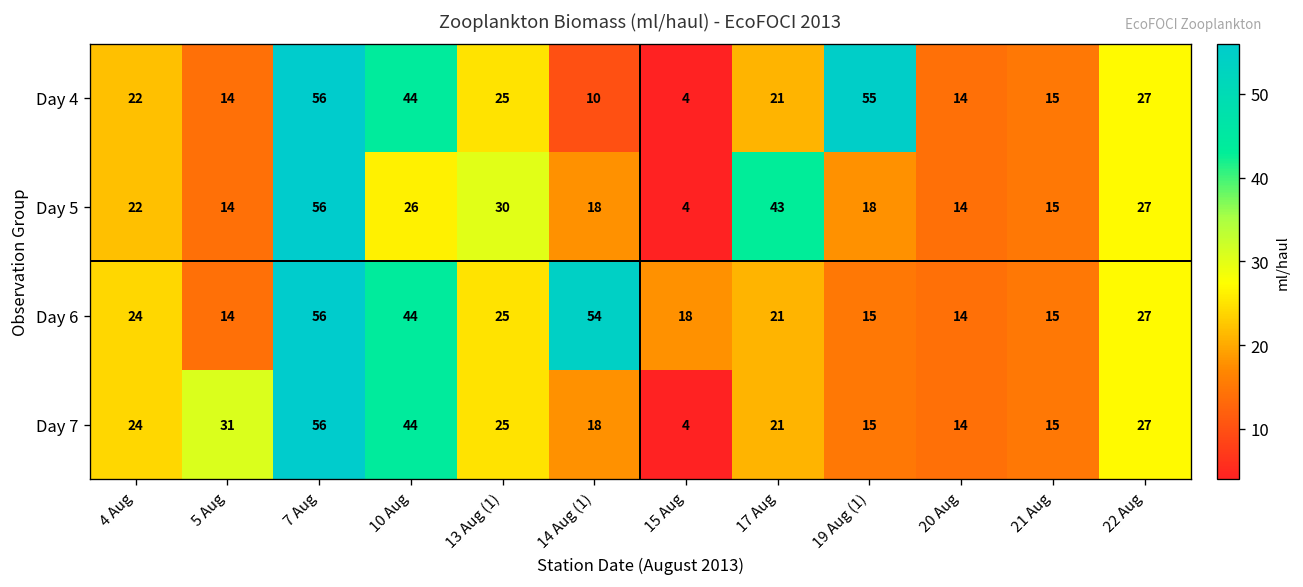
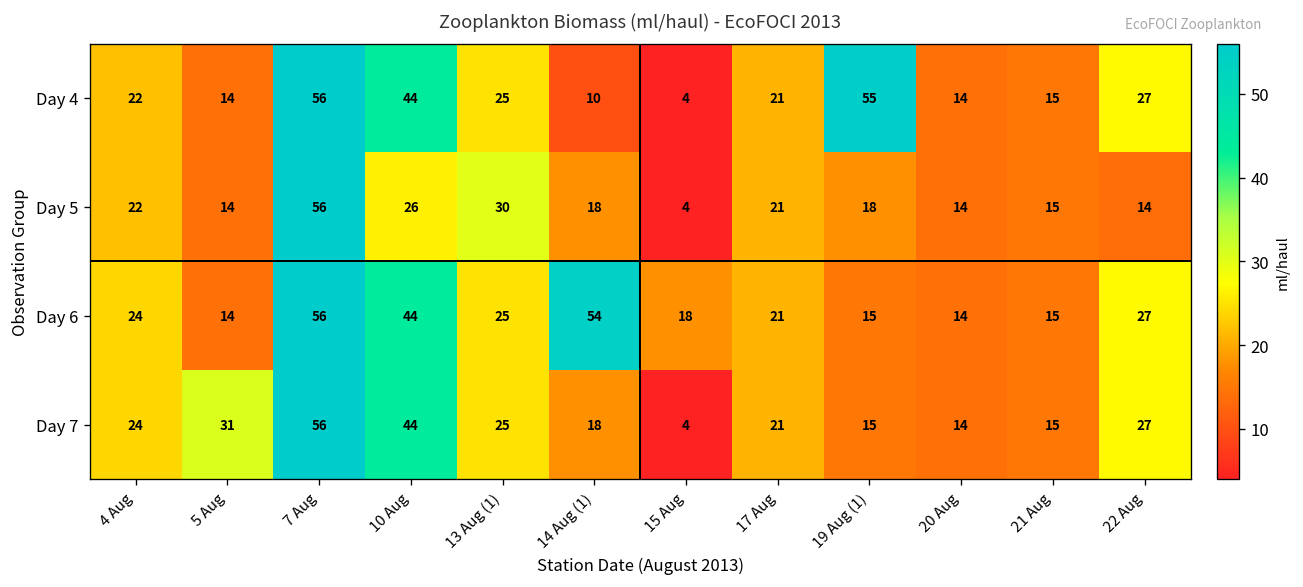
  {
    "Day 4": {
      "4 Aug": 22,
      "5 Aug": 14,
      "7 Aug": 56,
      "10 Aug": 44,
      "13 Aug (1)": 25,
      "14 Aug (1)": 10,
      "15 Aug": 4,
      "17 Aug": 21,
      "19 Aug (1)": 55,
      "20 Aug": 14,
      "21 Aug": 15,
      "22 Aug": 27
    },
    "Day 5": {
      "4 Aug": 22,
      "5 Aug": 14,
      "7 Aug": 56,
      "10 Aug": 26,
      "13 Aug (1)": 30,
      "14 Aug (1)": 18,
      "15 Aug": 4,
-     "17 Aug": 43,
+     "17 Aug": 21,
      "19 Aug (1)": 18,
      "20 Aug": 14,
      "21 Aug": 15,
-     "22 Aug": 27
+     "22 Aug": 14
    },
    "Day 6": {
      "4 Aug": 24,
      "5 Aug": 14,
      "7 Aug": 56,
      "10 Aug": 44,
      "13 Aug (1)": 25,
      "14 Aug (1)": 54,
      "15 Aug": 18,
      "17 Aug": 21,
      "19 Aug (1)": 15,
      "20 Aug": 14,
      "21 Aug": 15,
      "22 Aug": 27
    },
    "Day 7": {
      "4 Aug": 24,
      "5 Aug": 31,
      "7 Aug": 56,
      "10 Aug": 44,
      "13 Aug (1)": 25,
      "14 Aug (1)": 18,
      "15 Aug": 4,
      "17 Aug": 21,
      "19 Aug (1)": 15,
      "20 Aug": 14,
      "21 Aug": 15,
      "22 Aug": 27
    }
  }
